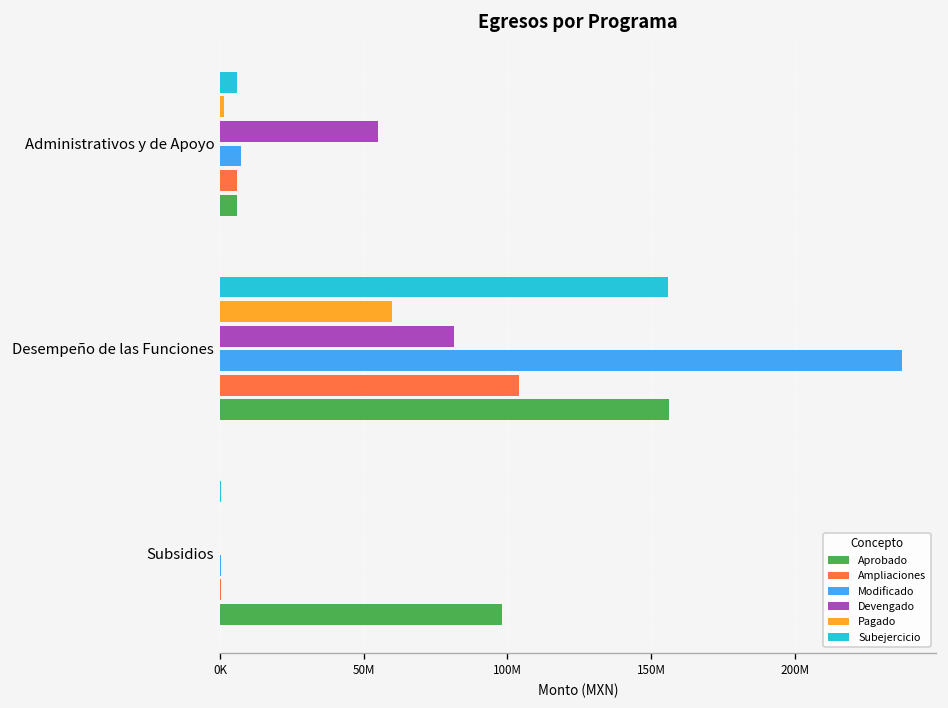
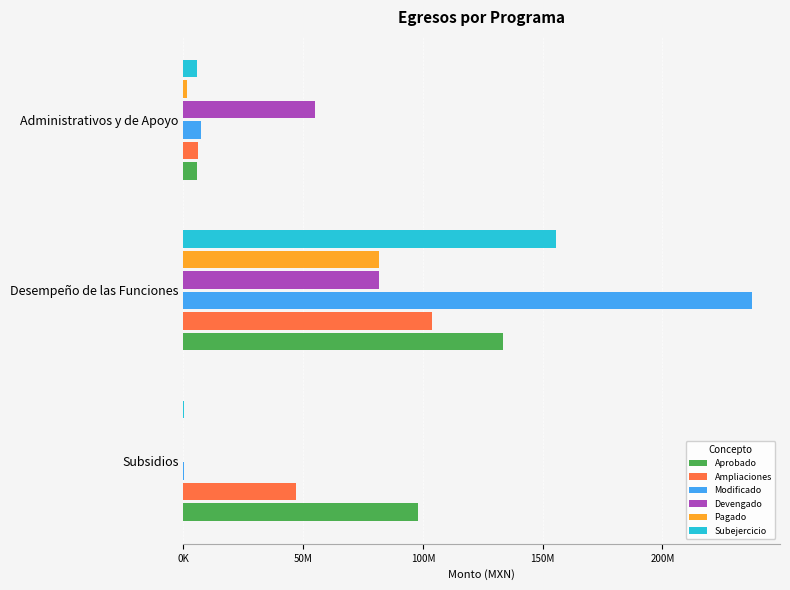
  {
    "Aprobado": {
      "Administrativos y de Apoyo": 6000000,
-     "Desempeño de las Funciones": 156000000,
+     "Desempeño de las Funciones": 133000000,
      "Subsidios": 98000000
    },
    "Ampliaciones": {
      "Administrativos y de Apoyo": 6000000,
      "Desempeño de las Funciones": 104000000,
-     "Subsidios": 0
+     "Subsidios": 47000000
    },
    "Devengado": {
      "Administrativos y de Apoyo": 55000000,
      "Desempeño de las Funciones": 82000000,
      "Subsidios": 0
    },
    "Pagado": {
      "Administrativos y de Apoyo": 1000000,
-     "Desempeño de las Funciones": 60000000,
+     "Desempeño de las Funciones": 82000000,
      "Subsidios": 0
    }
  }
